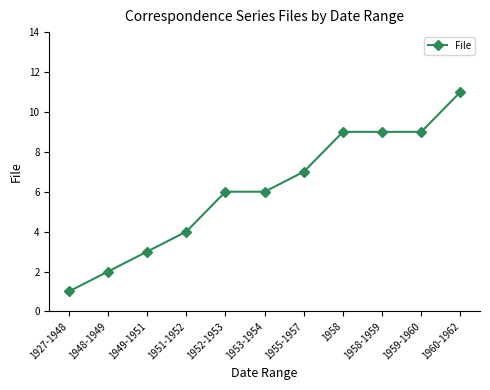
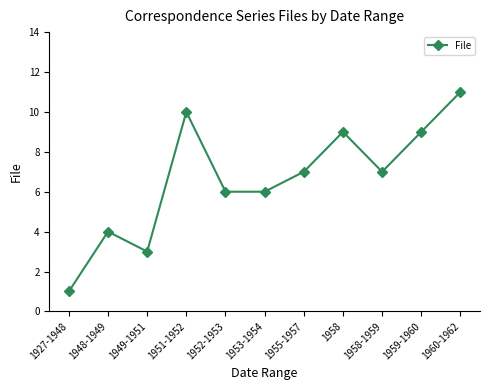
  {
    "1927-1948": 1,
-   "1948-1949": 2,
+   "1948-1949": 4,
    "1949-1951": 3,
-   "1951-1952": 4,
+   "1951-1952": 10,
    "1952-1953": 6,
    "1953-1954": 6,
    "1955-1957": 7,
    "1958": 9,
-   "1958-1959": 9,
+   "1958-1959": 7,
    "1959-1960": 9,
    "1960-1962": 11
  }
